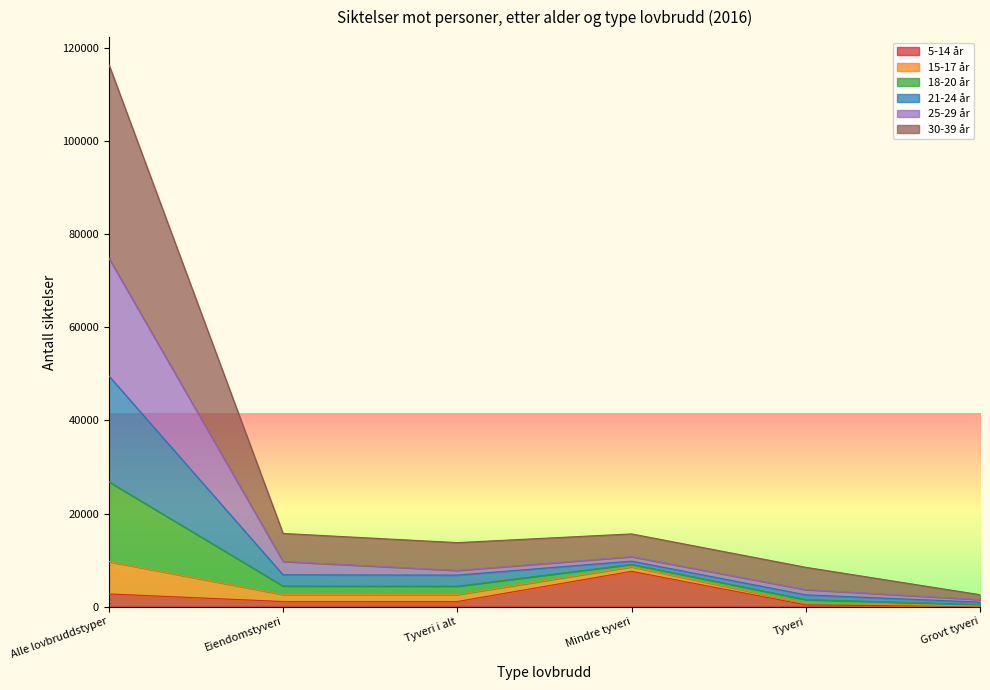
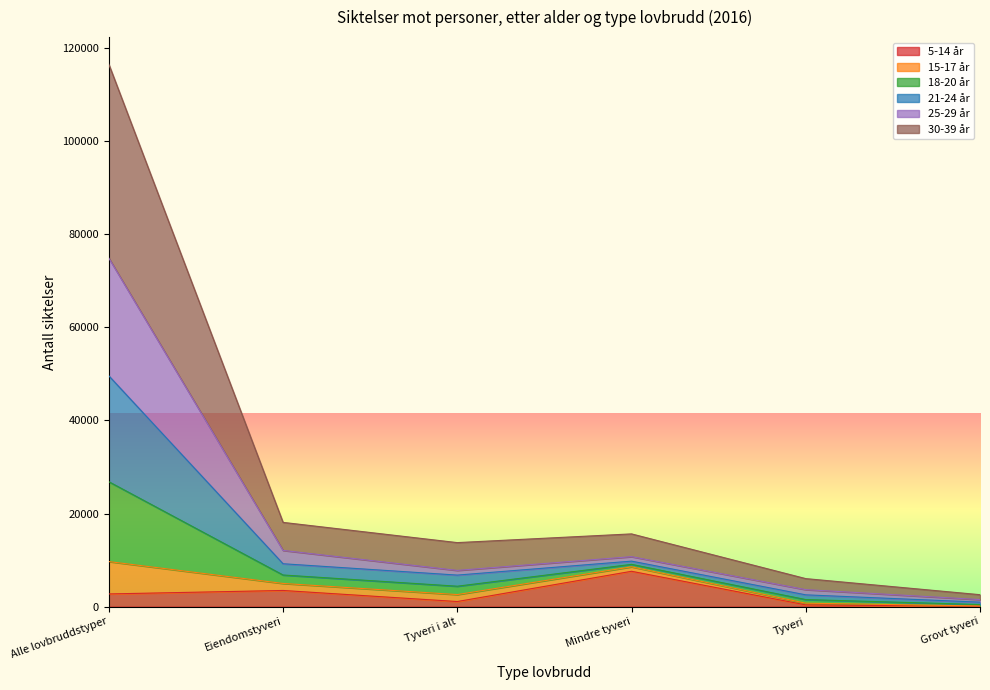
  {
    "5-14 år": {
      "Alle lovbruddstyper": 3000,
-     "Eiendomstyveri": 1000,
+     "Eiendomstyveri": 3000,
      "Tyveri i alt": 1000,
      "Mindre tyveri": 8000
    },
    "15-17 år": {
      "Alle lovbruddstyper": 7000,
      "Eiendomstyveri": 2000,
      "Tyveri i alt": 1000
    },
    "18-20 år": {
      "Alle lovbruddstyper": 17000,
      "Eiendomstyveri": 2000,
      "Tyveri i alt": 2000,
      "Tyveri": 1000
    },
    "21-24 år": {
      "Alle lovbruddstyper": 23000,
      "Eiendomstyveri": 2000,
      "Tyveri i alt": 2000,
      "Mindre tyveri": 1000,
      "Tyveri": 1000
    },
    "25-29 år": {
      "Alle lovbruddstyper": 25000,
      "Eiendomstyveri": 3000,
      "Tyveri i alt": 1000,
      "Mindre tyveri": 1000,
      "Tyveri": 1000,
      "Grovt tyveri": 1000
    },
    "30-39 år": {
      "Alle lovbruddstyper": 42000,
      "Eiendomstyveri": 6000,
      "Tyveri i alt": 6000,
      "Mindre tyveri": 5000,
-     "Tyveri": 5000,
+     "Tyveri": 2000,
      "Grovt tyveri": 1000
    }
  }
